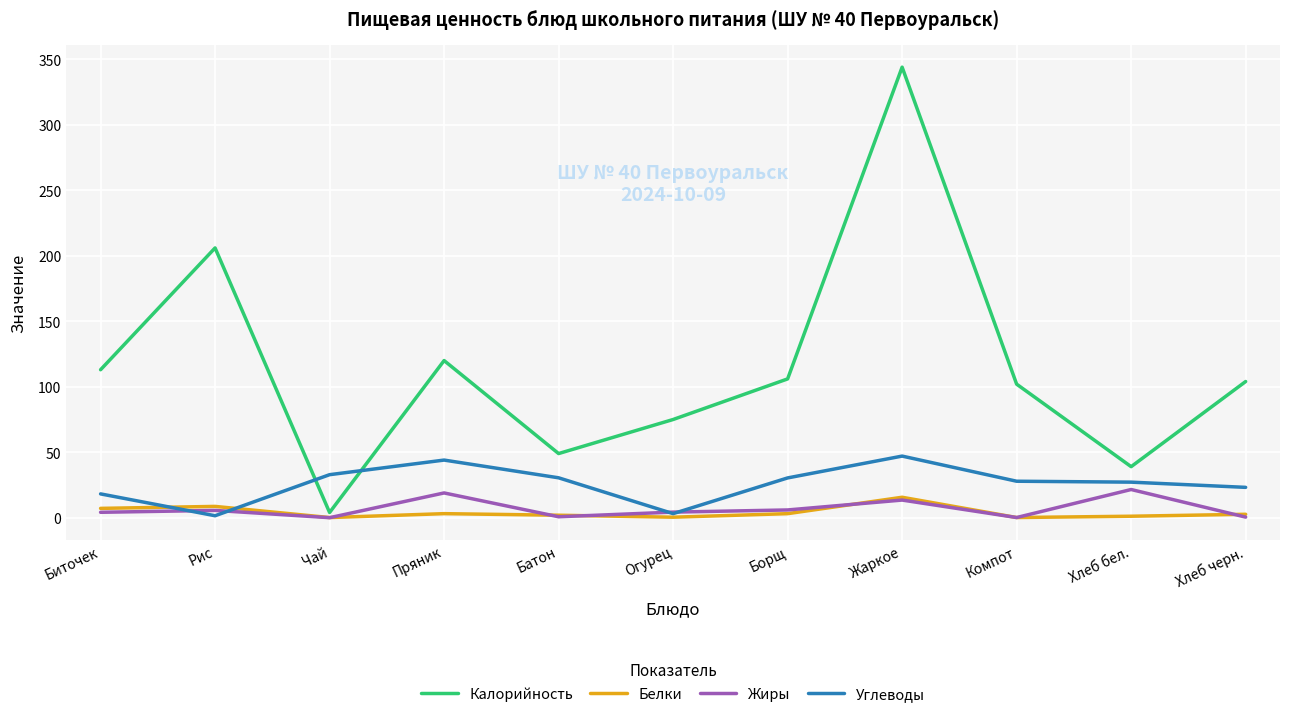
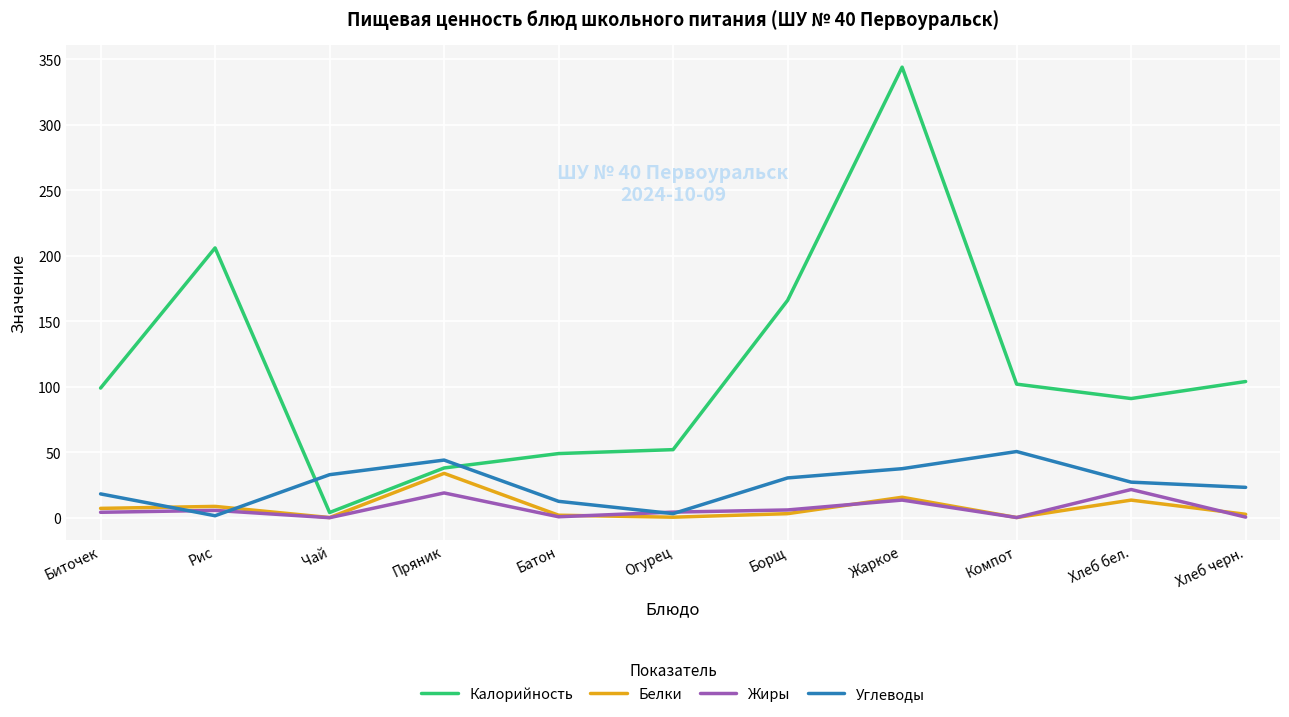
  {
    "Калорийность": {
-     "Биточек": 113,
+     "Биточек": 99,
      "Рис": 206,
      "Чай": 4,
-     "Пряник": 120,
+     "Пряник": 38,
      "Батон": 49,
-     "Огурец": 75,
-     "Борщ": 106,
+     "Огурец": 52,
+     "Борщ": 166,
      "Жаркое": 344,
      "Компот": 102,
-     "Хлеб бел.": 39,
+     "Хлеб бел.": 91,
      "Хлеб черн.": 104
    },
    "Белки": {
      "Биточек": 7,
      "Рис": 9,
-     "Пряник": 3,
+     "Пряник": 34,
      "Огурец": 0,
      "Борщ": 3,
      "Жаркое": 16,
-     "Хлеб бел.": 1,
+     "Хлеб бел.": 13,
      "Хлеб черн.": 3
    },
    "Жиры": {
      "Биточек": 4,
      "Рис": 6,
      "Пряник": 19,
      "Борщ": 6,
      "Жаркое": 14,
      "Хлеб бел.": 22,
      "Хлеб черн.": 0
    },
    "Углеводы": {
      "Биточек": 18,
      "Рис": 2,
      "Чай": 33,
      "Пряник": 44,
-     "Батон": 30,
+     "Батон": 13,
      "Борщ": 30,
-     "Жаркое": 47,
-     "Компот": 28,
+     "Жаркое": 37,
+     "Компот": 51,
      "Хлеб бел.": 27,
      "Хлеб черн.": 23
    }
  }
